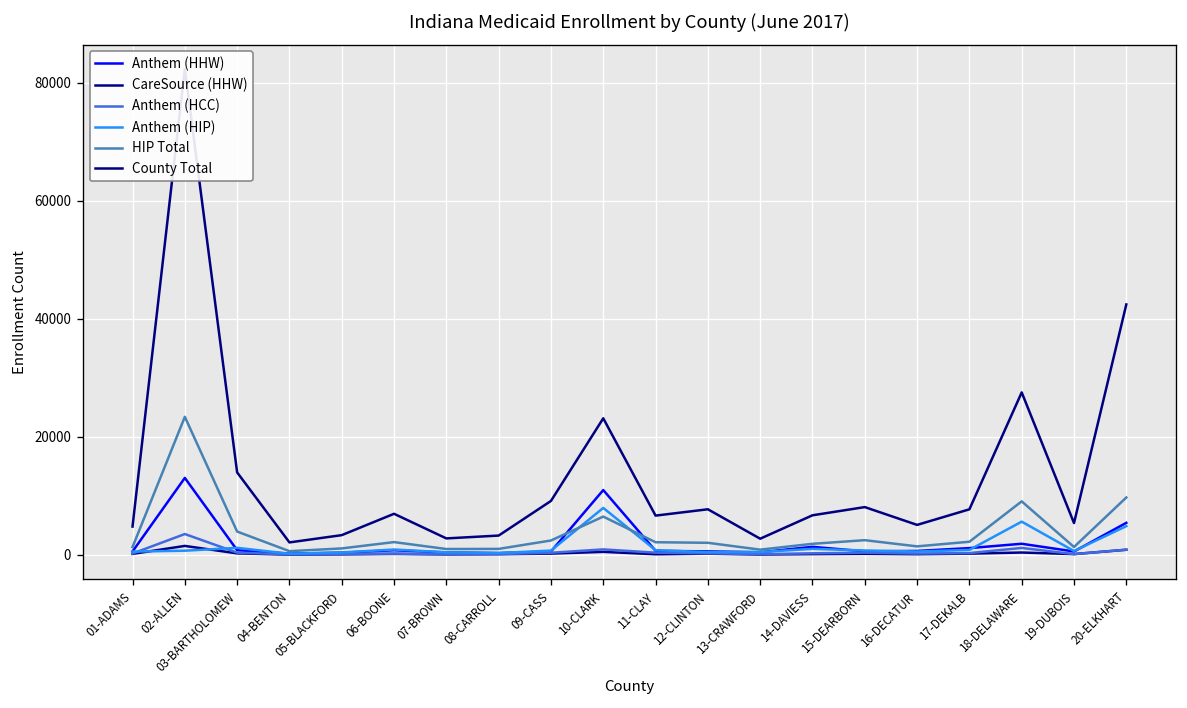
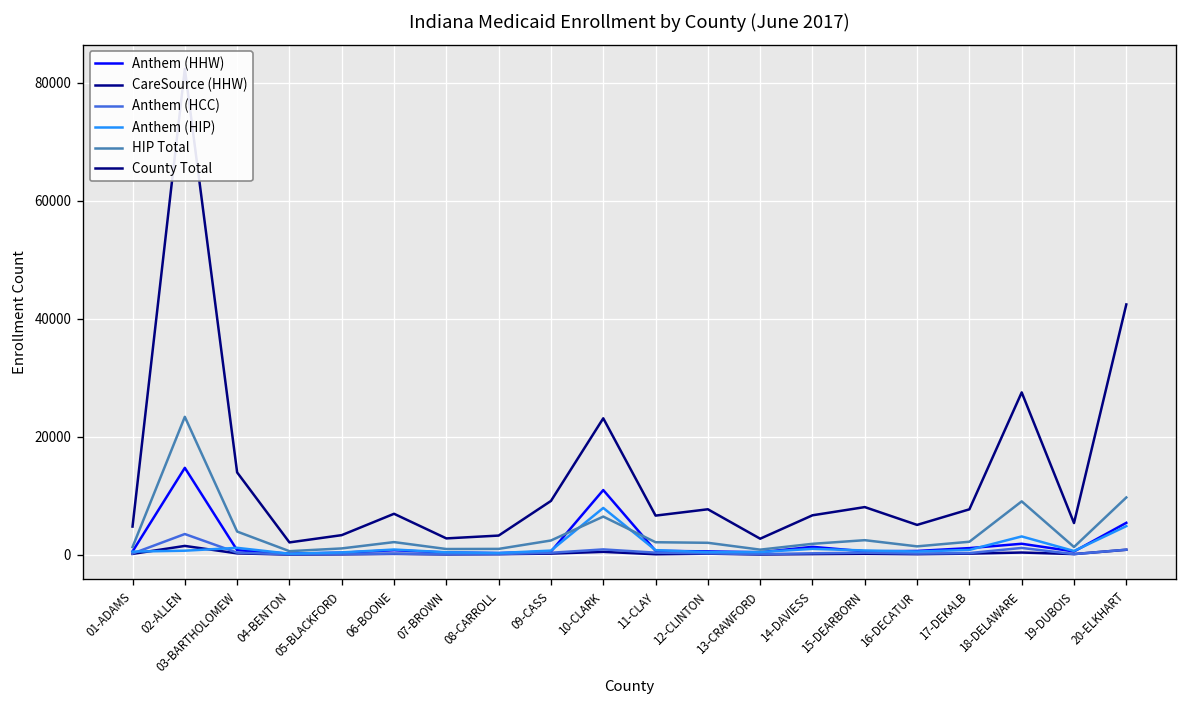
  {
    "Anthem (HHW)": {
-     "02-ALLEN": 13000,
+     "02-ALLEN": 15000,
      "10-CLARK": 11000,
      "18-DELAWARE": 2000,
      "20-ELKHART": 5000
    },
    "Anthem (HIP)": {
      "02-ALLEN": 1000,
      "10-CLARK": 8000,
-     "18-DELAWARE": 6000,
+     "18-DELAWARE": 3000,
      "20-ELKHART": 5000
    }
  }
